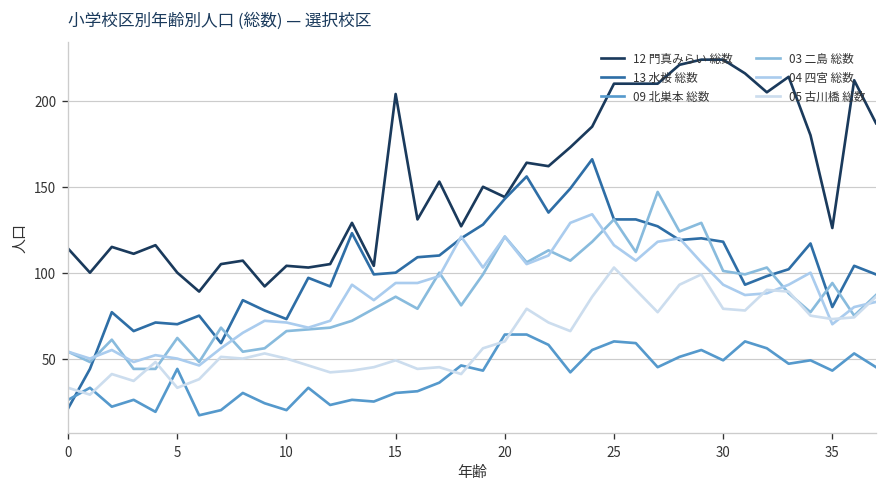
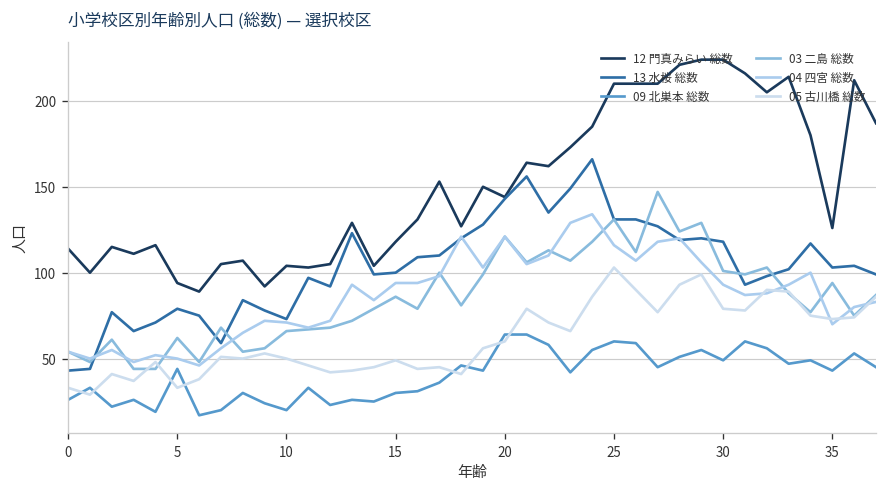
  {
    "12 門真みらい 総数": {
      "0": 114,
-     "5": 100,
+     "5": 94,
      "10": 104,
-     "15": 204,
+     "15": 118,
      "25": 210,
      "30": 224,
      "35": 126
    },
    "13 水桜 総数": {
-     "0": 21,
-     "5": 70,
+     "0": 43,
+     "5": 79,
      "10": 73,
      "15": 100,
      "30": 118,
-     "35": 80
+     "35": 103
    },
    "09 北巣本 総数": {
      "0": 26,
      "5": 44,
      "10": 20,
      "15": 30,
      "20": 64,
      "25": 60,
      "30": 49,
      "35": 43
    }
  }
